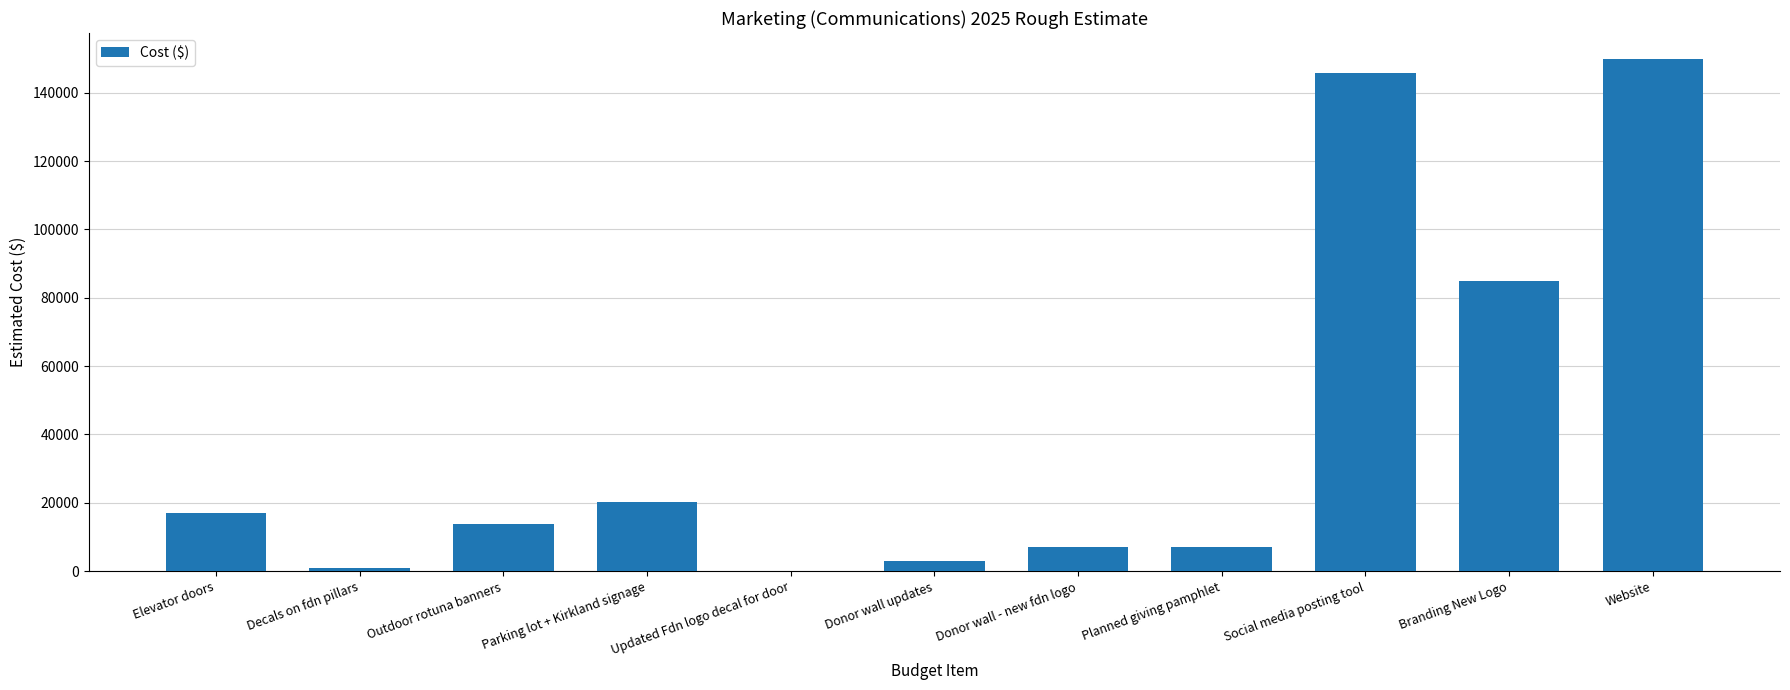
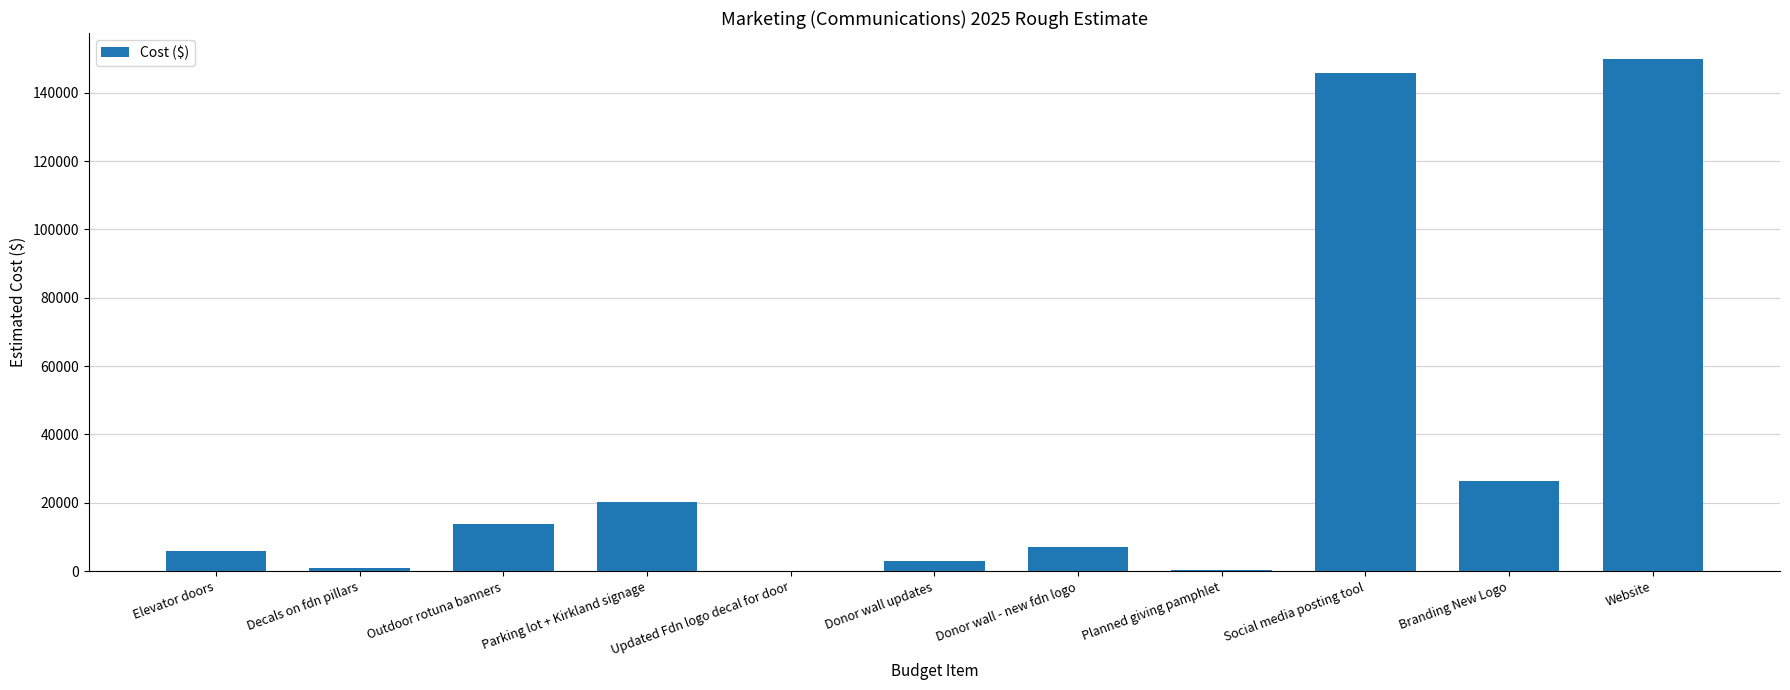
  {
-   "Elevator doors": 17000,
+   "Elevator doors": 6000,
    "Decals on fdn pillars": 1000,
    "Outdoor rotuna banners": 14000,
    "Parking lot + Kirkland signage": 20000,
    "Donor wall updates": 3000,
    "Donor wall - new fdn logo": 7000,
-   "Planned giving pamphlet": 7000,
+   "Planned giving pamphlet": 0,
    "Social media posting tool": 146000,
-   "Branding New Logo": 85000,
+   "Branding New Logo": 26000,
    "Website": 150000
  }
